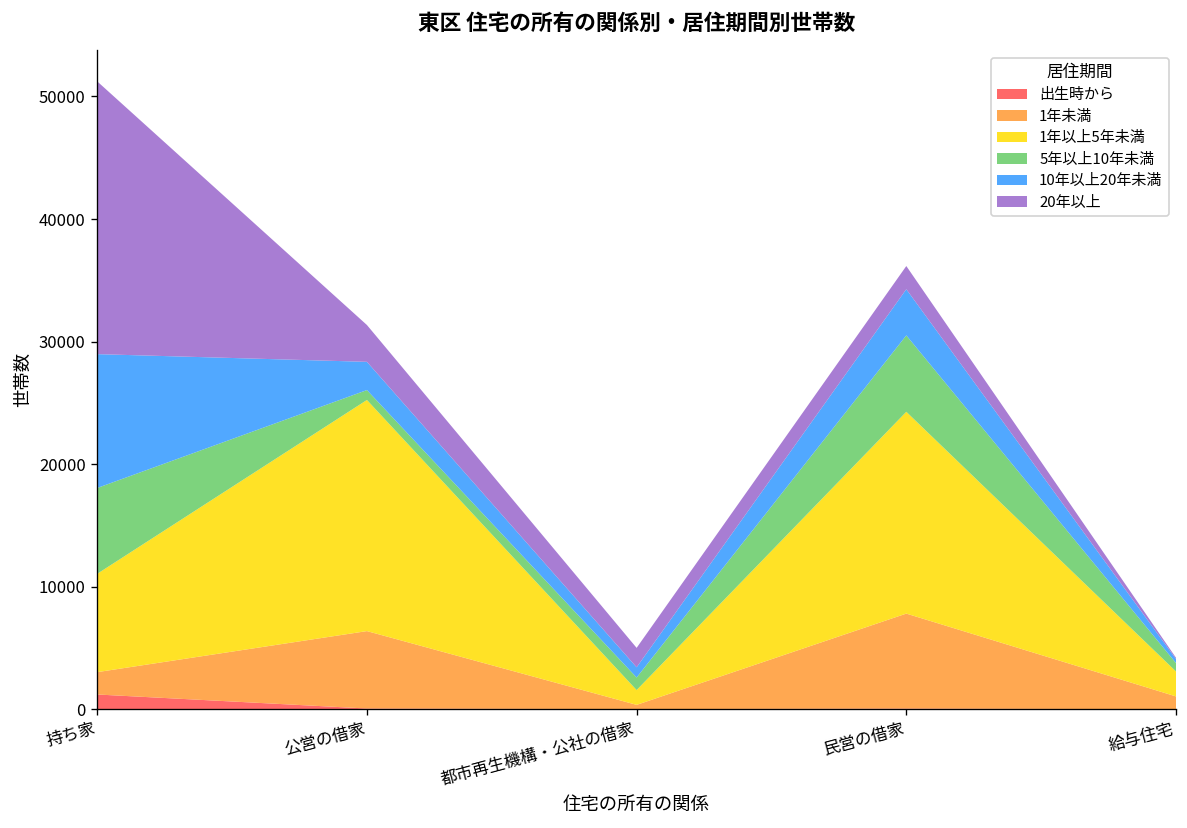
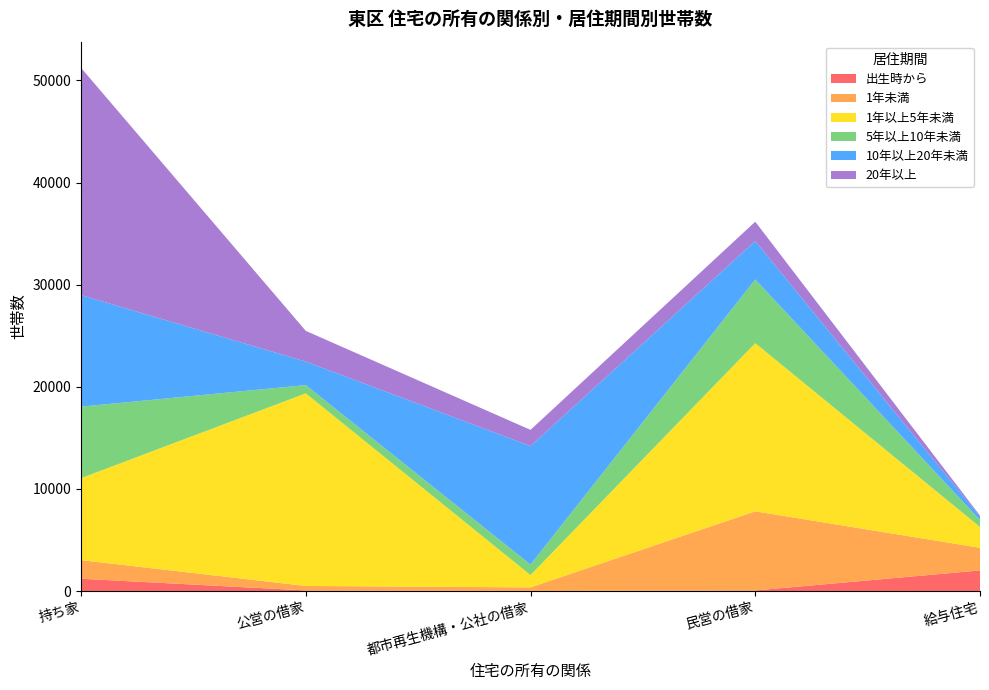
  {
    "出生時から": {
      "持ち家": 1200,
-     "給与住宅": 0
+     "給与住宅": 2000
    },
    "1年未満": {
      "持ち家": 1800,
-     "公営の借家": 6300,
+     "公営の借家": 400,
      "都市再生機構・公社の借家": 300,
      "民営の借家": 7800,
-     "給与住宅": 1000
+     "給与住宅": 2200
    },
    "1年以上5年未満": {
      "持ち家": 8000,
      "公営の借家": 18900,
      "都市再生機構・公社の借家": 1200,
      "民営の借家": 16500,
      "給与住宅": 2000
    },
    "5年以上10年未満": {
      "持ち家": 7000,
      "公営の借家": 800,
      "都市再生機構・公社の借家": 1000,
      "民営の借家": 6200,
      "給与住宅": 700
    },
    "10年以上20年未満": {
      "持ち家": 10900,
      "公営の借家": 2300,
-     "都市再生機構・公社の借家": 800,
+     "都市再生機構・公社の借家": 11600,
      "民営の借家": 3800
    },
    "20年以上": {
      "持ち家": 22300,
      "公営の借家": 3000,
      "都市再生機構・公社の借家": 1600,
      "民営の借家": 1900
    }
  }
